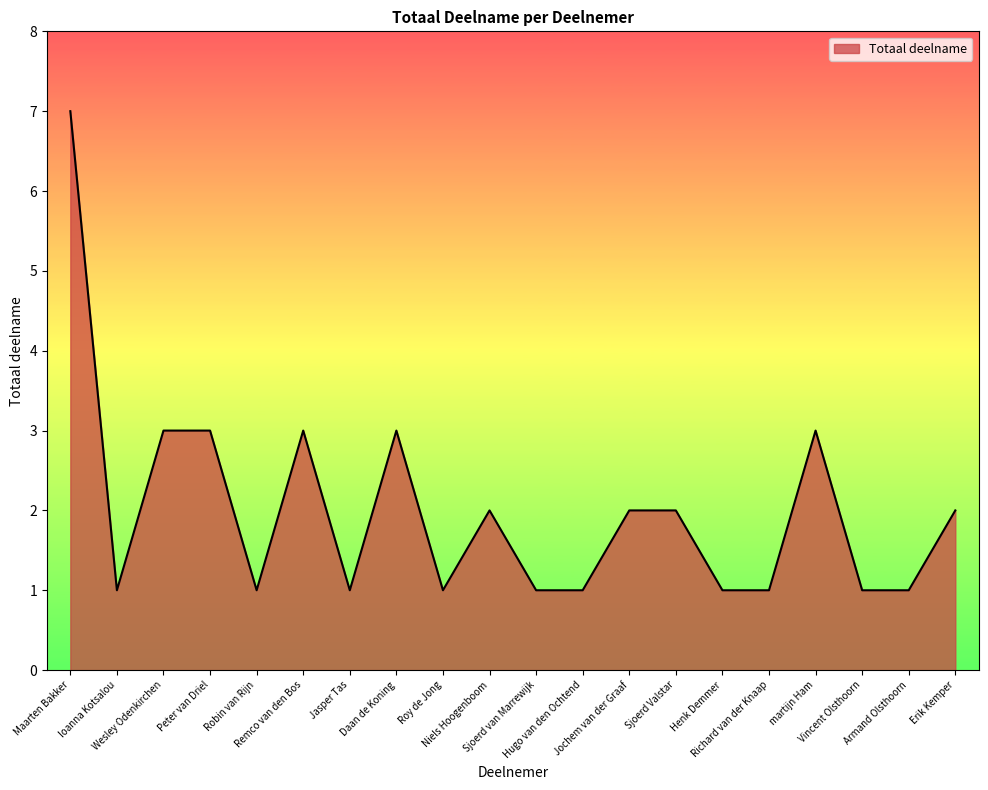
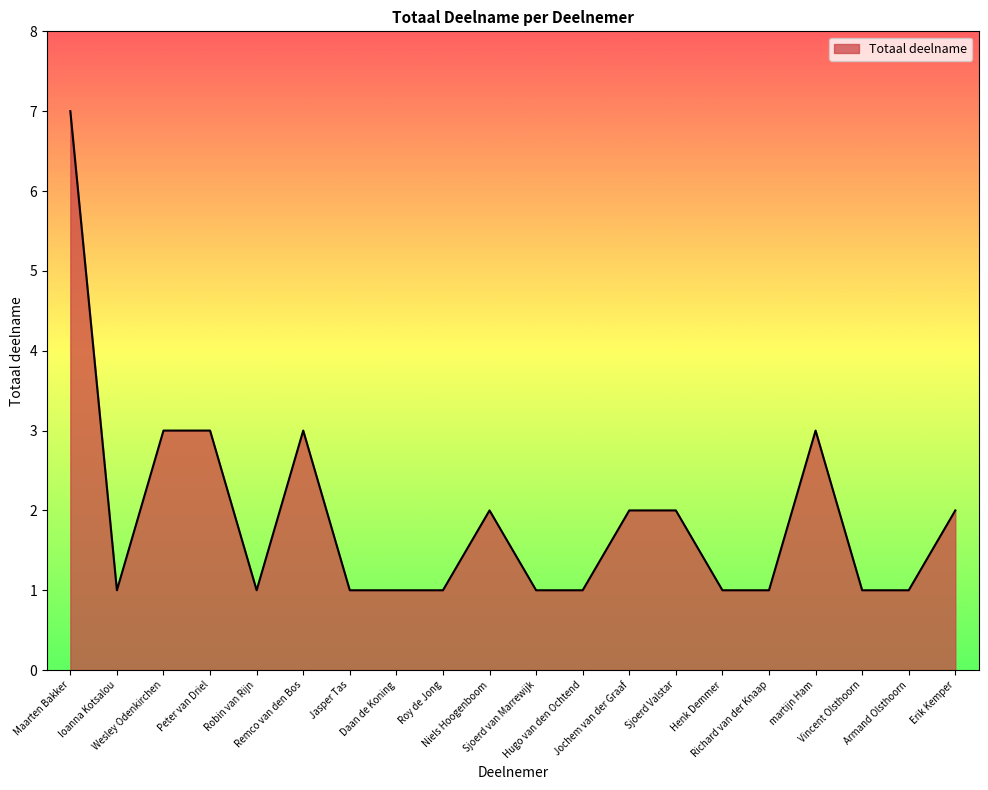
  {
    "Maarten Bakker": 7,
    "Ioanna Kotsalou": 1,
    "Wesley Odenkirchen": 3,
    "Peter van Driel": 3,
    "Robin van Rijn": 1,
    "Remco van den Bos": 3,
    "Jasper Tas": 1,
-   "Daan de Koning": 3,
+   "Daan de Koning": 1,
    "Roy de Jong": 1,
    "Niels Hoogenboom": 2,
    "Sjoerd van Marrewijk": 1,
    "Hugo van den Ochtend": 1,
    "Jochem van der Graaf": 2,
    "Sjoerd Valstar": 2,
    "Henk Demmer": 1,
    "Richard van der Knaap": 1,
    "martijn Ham": 3,
    "Vincent Olsthoorn": 1,
    "Armand Olsthoorn": 1,
    "Erik Kemper": 2
  }
